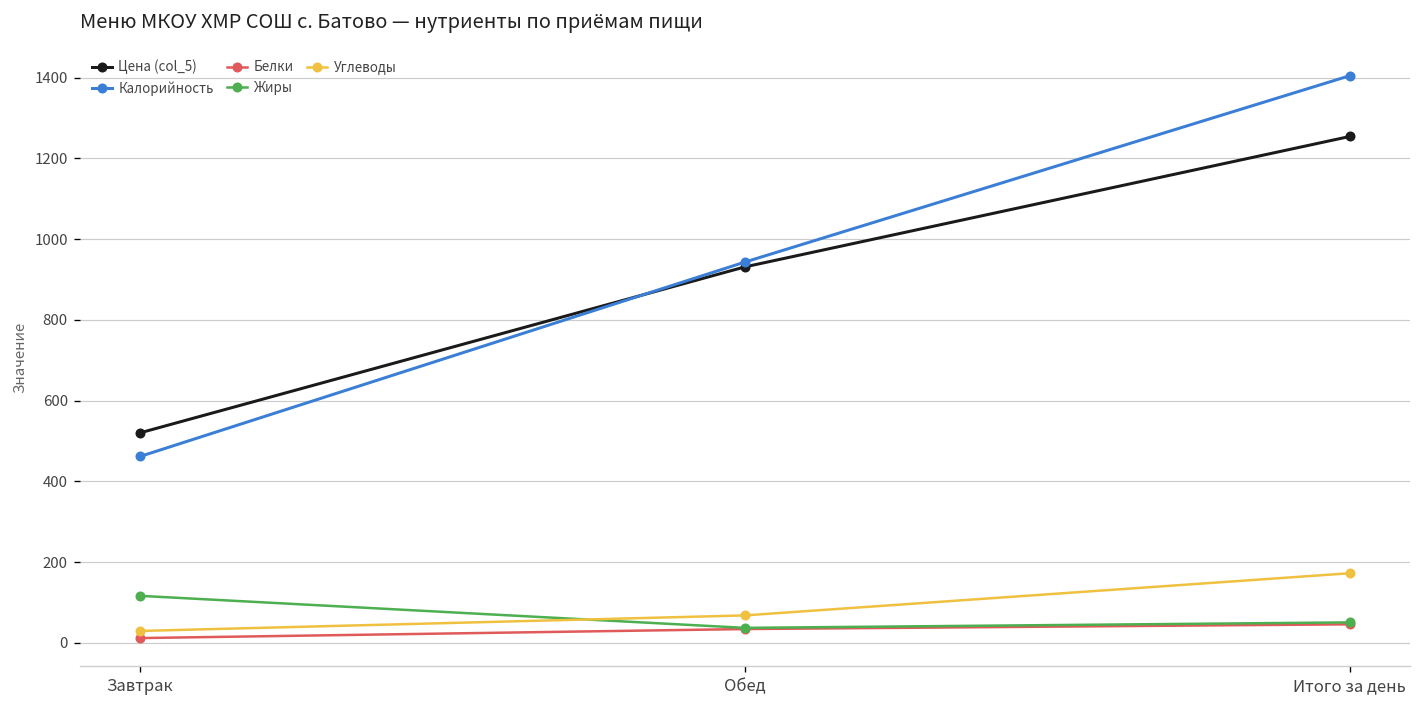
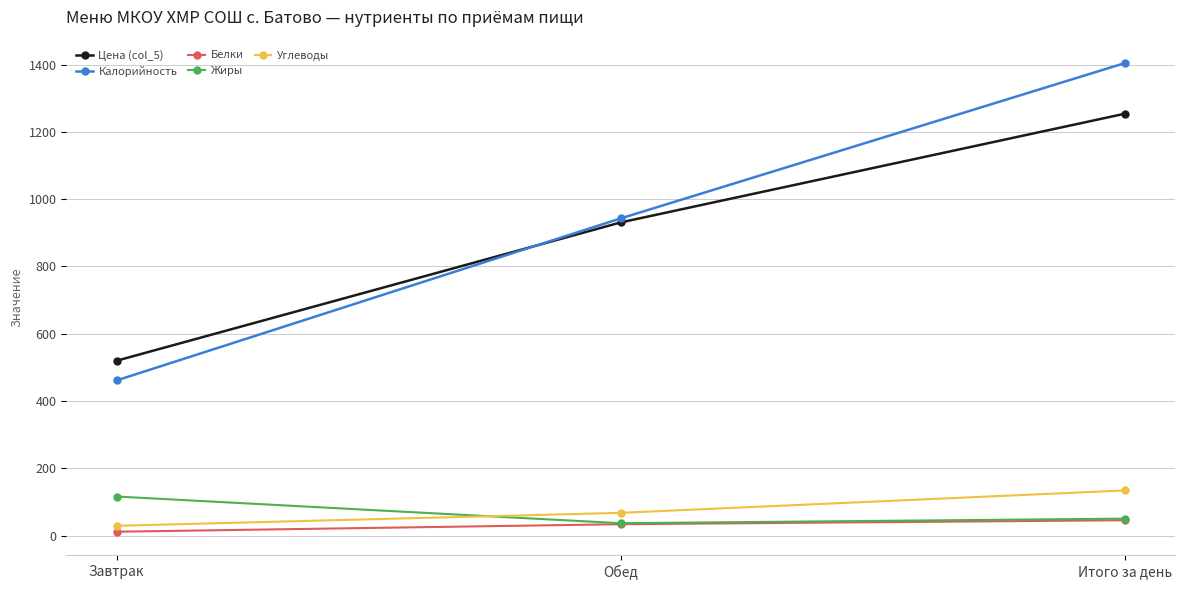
  {
    "Цена (col_5)": {
      "Завтрак": 520,
      "Обед": 930,
      "Итого за день": 1250
    },
    "Калорийность": {
      "Завтрак": 460,
      "Обед": 940,
      "Итого за день": 1400
    },
    "Белки": {
      "Завтрак": 10
    },
    "Жиры": {
      "Завтрак": 120
    },
    "Углеводы": {
      "Завтрак": 30,
      "Обед": 70,
-     "Итого за день": 170
+     "Итого за день": 130
    }
  }
